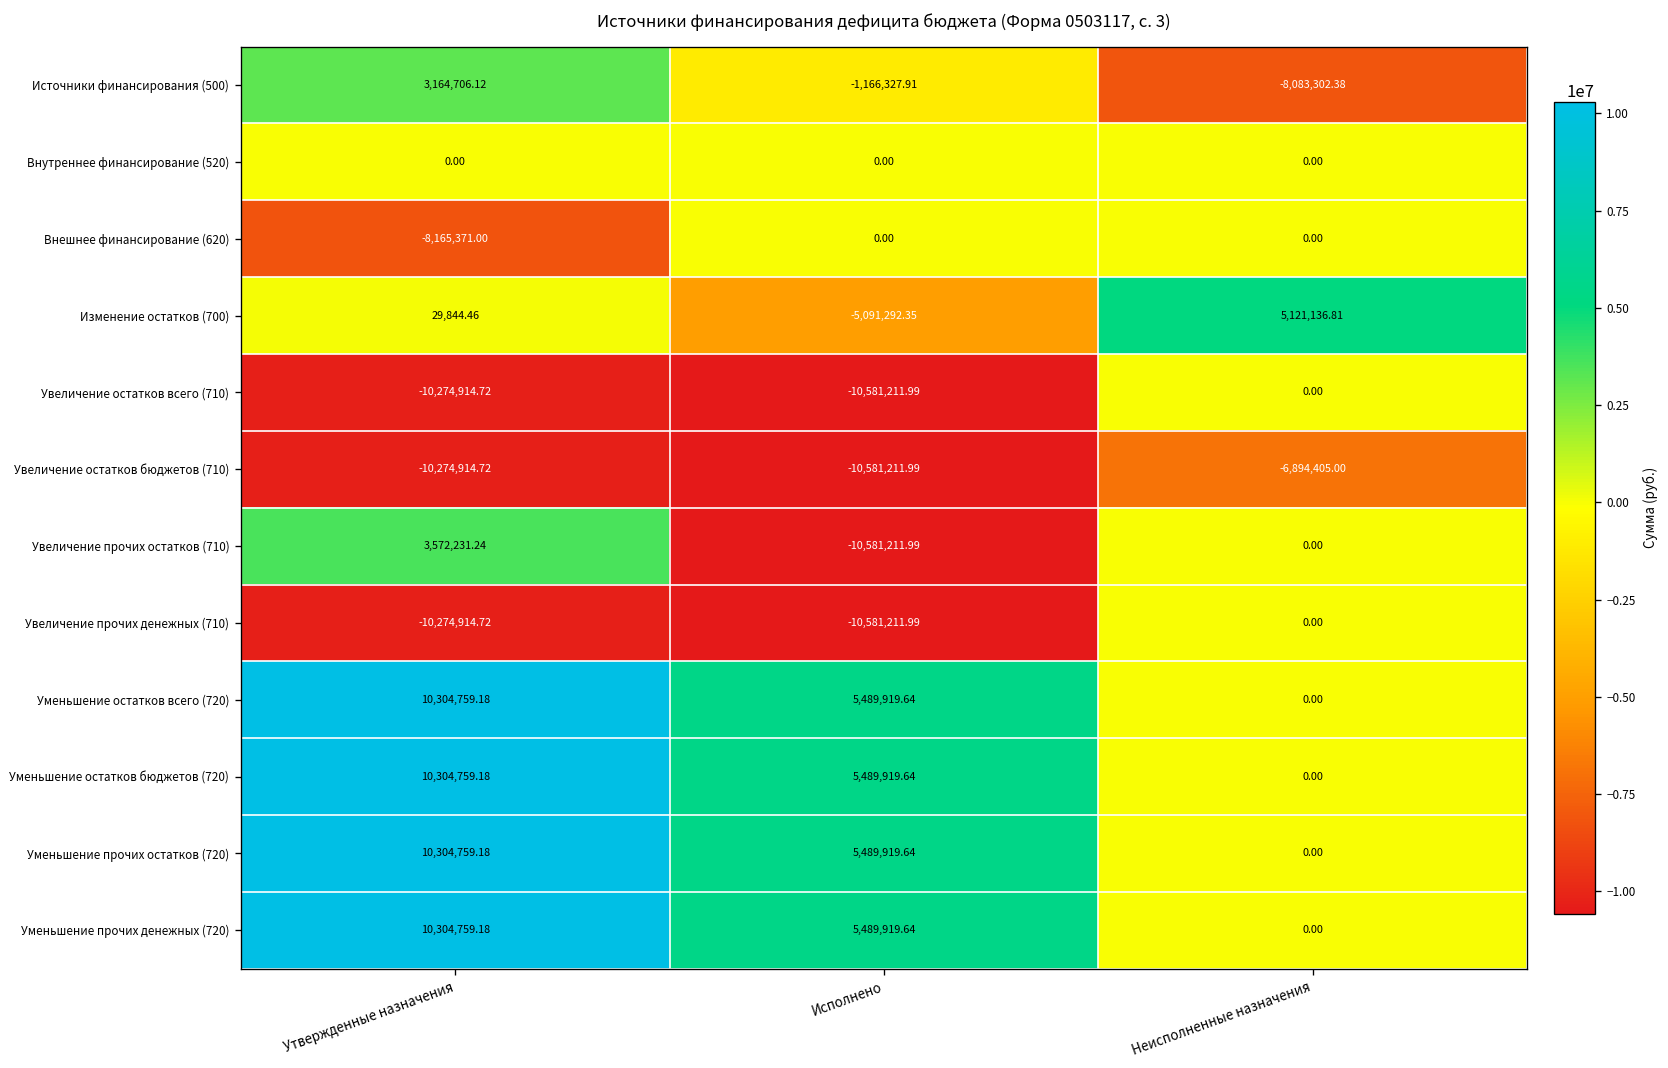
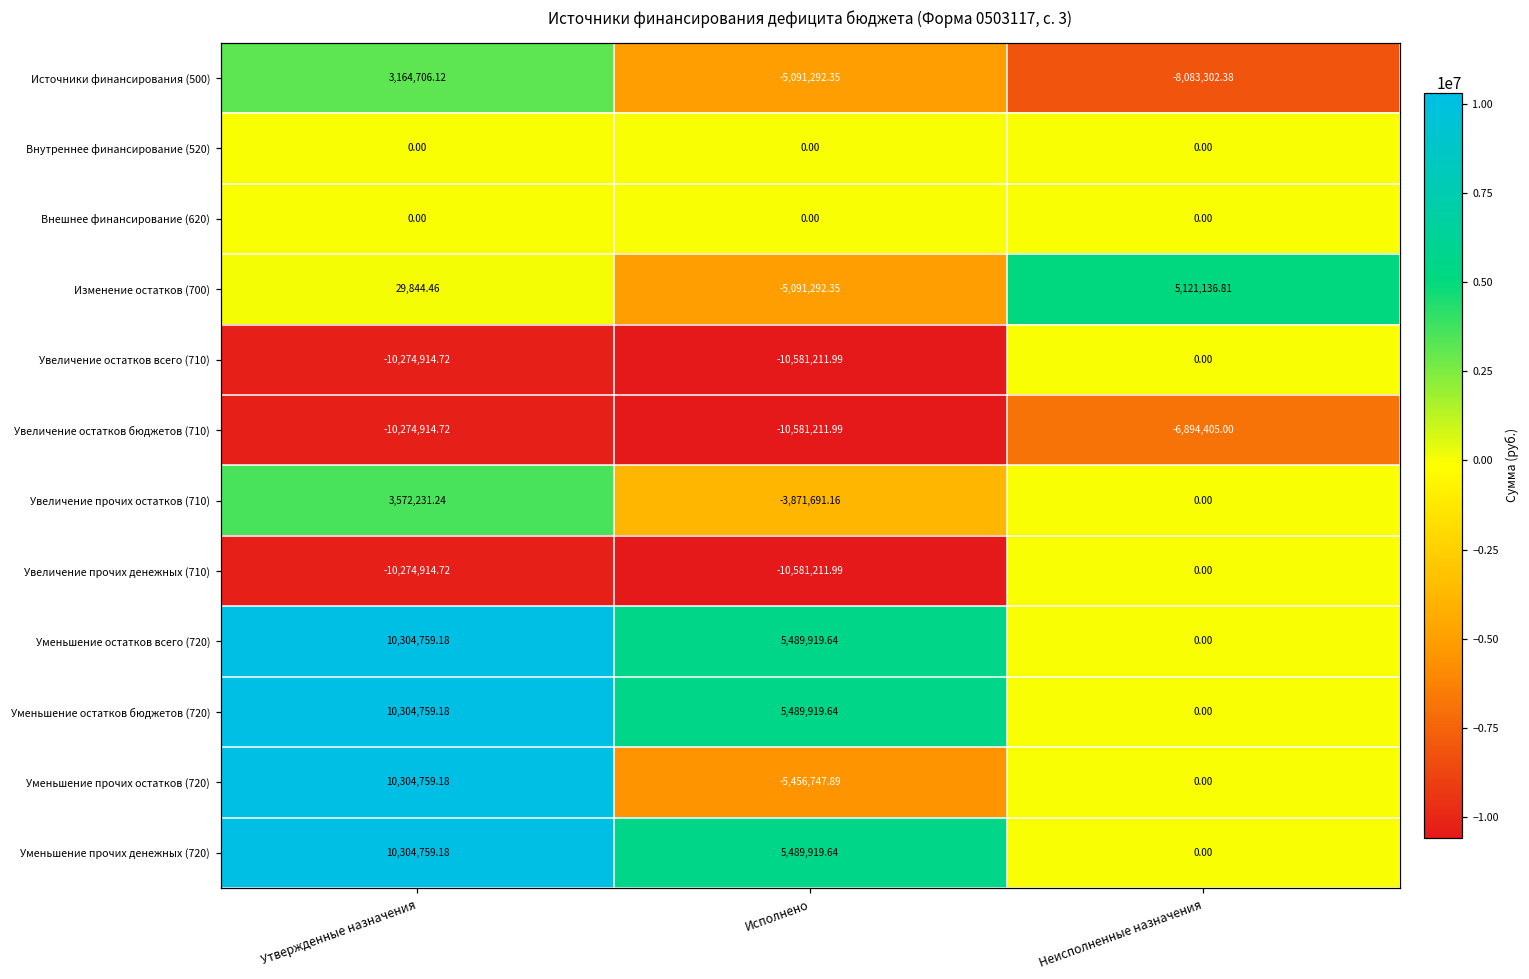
  {
    "Источники финансирования (500)": {
      "Утвержденные назначения": "3,164,706.12",
-     "Исполнено": "-1,166,327.91",
+     "Исполнено": "-5,091,292.35",
      "Неисполненные назначения": "-8,083,302.38"
    },
    "Внутреннее финансирование (520)": {
      "Утвержденные назначения": "0.00",
      "Исполнено": "0.00",
      "Неисполненные назначения": "0.00"
    },
    "Внешнее финансирование (620)": {
-     "Утвержденные назначения": "-8,165,371.00",
+     "Утвержденные назначения": "0.00",
      "Исполнено": "0.00",
      "Неисполненные назначения": "0.00"
    },
    "Изменение остатков (700)": {
      "Утвержденные назначения": "29,844.46",
      "Исполнено": "-5,091,292.35",
      "Неисполненные назначения": "5,121,136.81"
    },
    "Увеличение остатков всего (710)": {
      "Утвержденные назначения": "-10,274,914.72",
      "Исполнено": "-10,581,211.99",
      "Неисполненные назначения": "0.00"
    },
    "Увеличение остатков бюджетов (710)": {
      "Утвержденные назначения": "-10,274,914.72",
      "Исполнено": "-10,581,211.99",
      "Неисполненные назначения": "-6,894,405.00"
    },
    "Увеличение прочих остатков (710)": {
      "Утвержденные назначения": "3,572,231.24",
-     "Исполнено": "-10,581,211.99",
+     "Исполнено": "-3,871,691.16",
      "Неисполненные назначения": "0.00"
    },
    "Увеличение прочих денежных (710)": {
      "Утвержденные назначения": "-10,274,914.72",
      "Исполнено": "-10,581,211.99",
      "Неисполненные назначения": "0.00"
    },
    "Уменьшение остатков всего (720)": {
      "Утвержденные назначения": "10,304,759.18",
      "Исполнено": "5,489,919.64",
      "Неисполненные назначения": "0.00"
    },
    "Уменьшение остатков бюджетов (720)": {
      "Утвержденные назначения": "10,304,759.18",
      "Исполнено": "5,489,919.64",
      "Неисполненные назначения": "0.00"
    },
    "Уменьшение прочих остатков (720)": {
      "Утвержденные назначения": "10,304,759.18",
-     "Исполнено": "5,489,919.64",
+     "Исполнено": "-5,456,747.89",
      "Неисполненные назначения": "0.00"
    },
    "Уменьшение прочих денежных (720)": {
      "Утвержденные назначения": "10,304,759.18",
      "Исполнено": "5,489,919.64",
      "Неисполненные назначения": "0.00"
    }
  }
